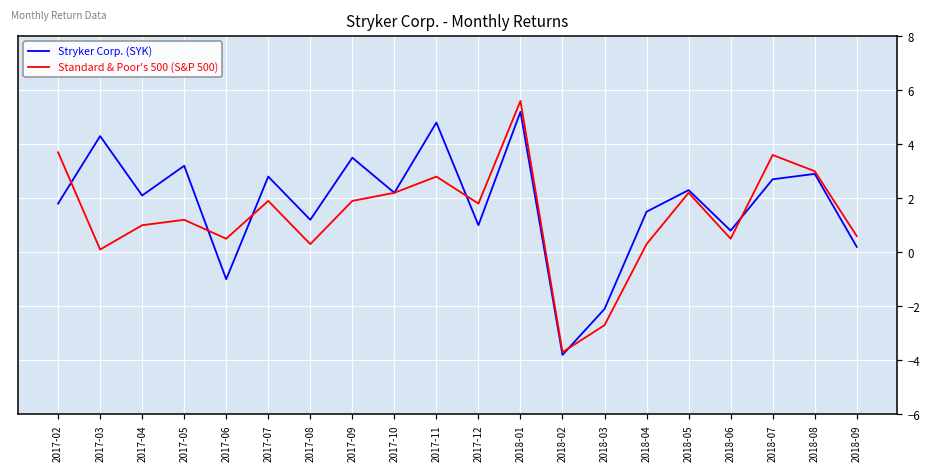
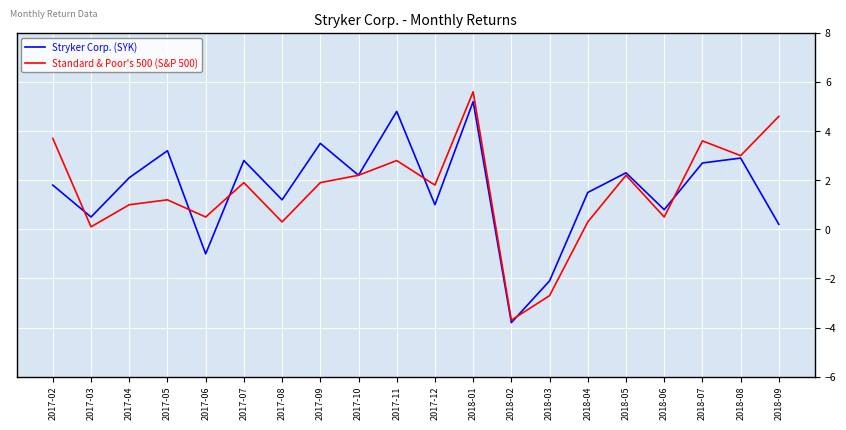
  {
    "Stryker Corp. (SYK)": {
      "2017-02": 1.8,
-     "2017-03": 4.3,
+     "2017-03": 0.5,
      "2017-04": 2.1,
      "2017-05": 3.2,
      "2017-06": -1.0,
      "2017-07": 2.8,
      "2017-08": 1.2,
      "2017-09": 3.5,
      "2017-11": 4.8,
      "2017-12": 1.0,
      "2018-01": 5.2,
      "2018-03": -2.1,
      "2018-04": 1.5,
      "2018-06": 0.8,
      "2018-07": 2.7,
      "2018-09": 0.2
    },
    "Standard & Poor's 500 (S&P 500)": {
      "2017-02": 3.7,
      "2017-03": 0.1,
      "2017-04": 1.0,
      "2017-05": 1.2,
      "2017-06": 0.5,
      "2017-07": 1.9,
      "2017-08": 0.3,
      "2017-09": 1.9,
      "2017-11": 2.8,
      "2017-12": 1.8,
      "2018-01": 5.6,
      "2018-03": -2.7,
      "2018-04": 0.3,
      "2018-06": 0.5,
      "2018-07": 3.6,
-     "2018-09": 0.6
+     "2018-09": 4.6
    }
  }
